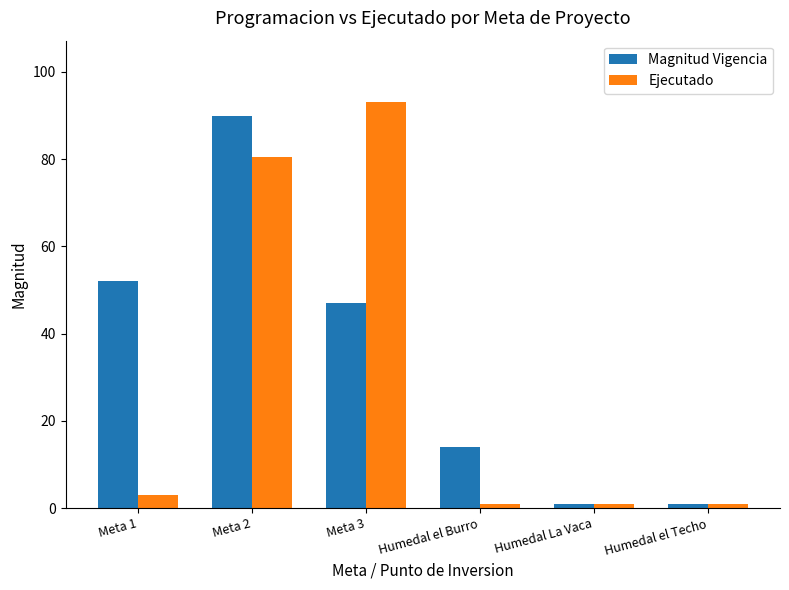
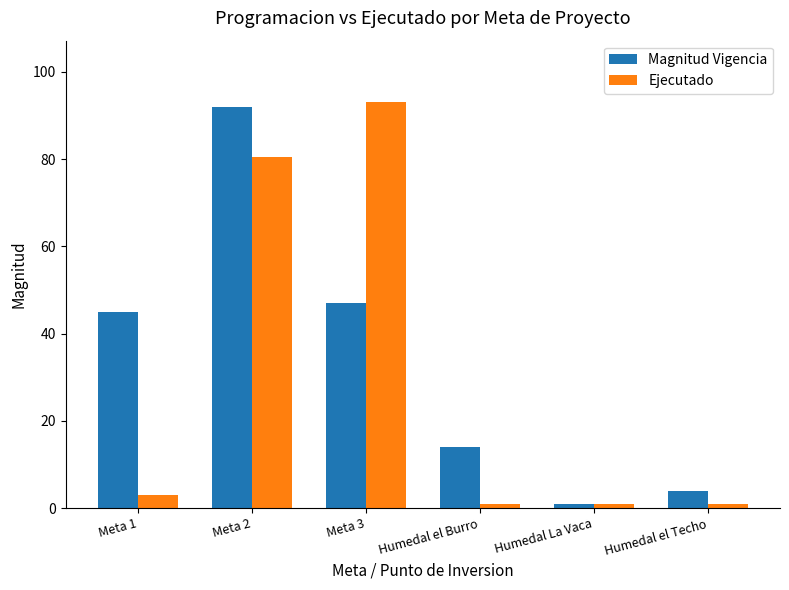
  {
    "Magnitud Vigencia": {
-     "Meta 1": 52,
-     "Meta 2": 90,
+     "Meta 1": 45,
+     "Meta 2": 92,
      "Meta 3": 47,
      "Humedal el Burro": 14,
      "Humedal La Vaca": 1,
-     "Humedal el Techo": 1
+     "Humedal el Techo": 4
    },
    "Ejecutado": {
      "Meta 1": 3,
      "Meta 2": 80,
      "Meta 3": 93,
      "Humedal el Burro": 1,
      "Humedal La Vaca": 1,
      "Humedal el Techo": 1
    }
  }
